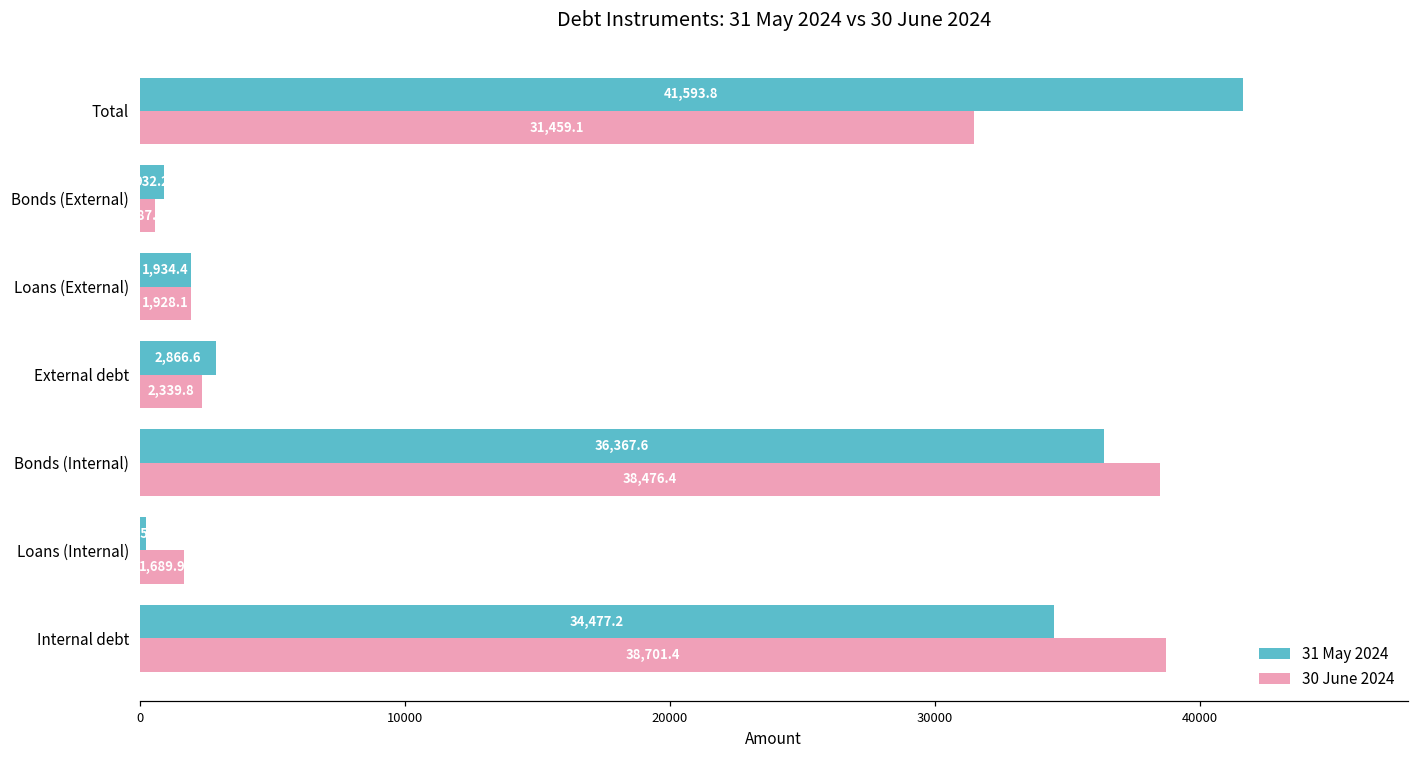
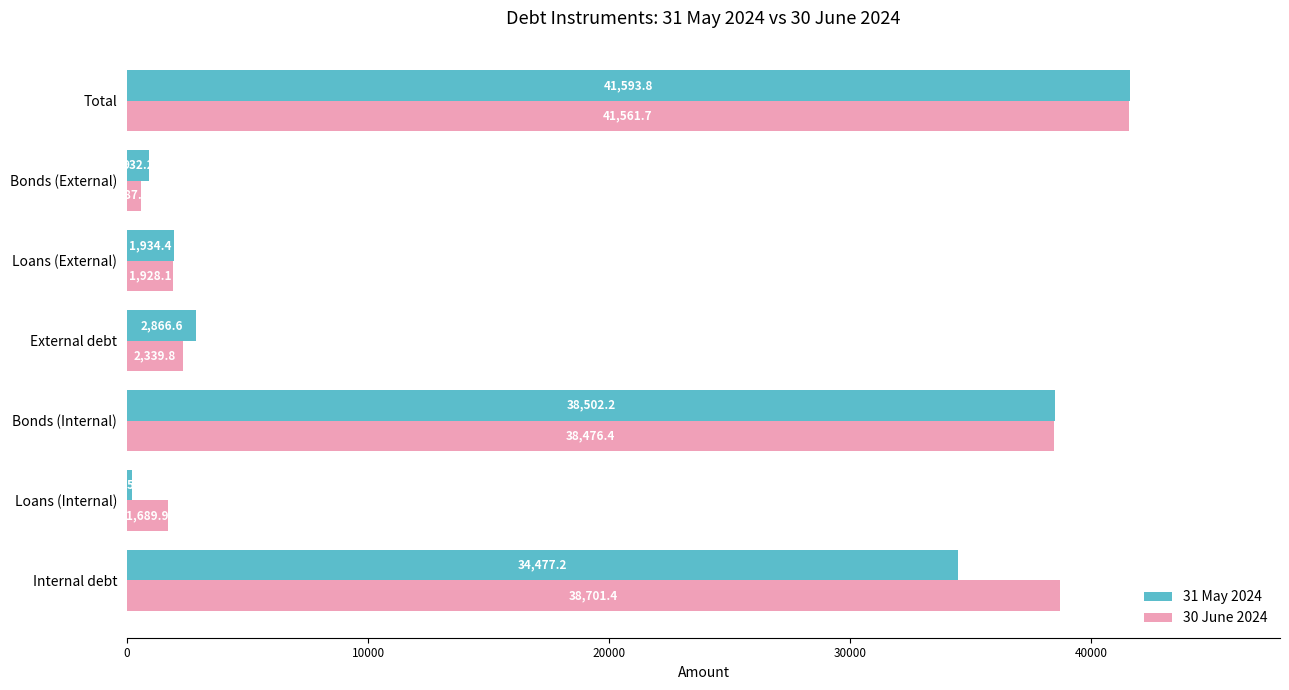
  {
    "31 May 2024": {
      "Total": "41,593.8",
      "Bonds (External)": "932.2",
      "Loans (External)": "1,934.4",
      "External debt": "2,866.6",
-     "Bonds (Internal)": "36,367.6",
+     "Bonds (Internal)": "38,502.2",
      "Internal debt": "34,477.2"
    },
    "30 June 2024": {
-     "Total": "31,459.1",
+     "Total": "41,561.7",
      "Loans (External)": "1,928.1",
      "External debt": "2,339.8",
      "Bonds (Internal)": "38,476.4",
      "Loans (Internal)": "1,689.9",
      "Internal debt": "38,701.4"
    }
  }
